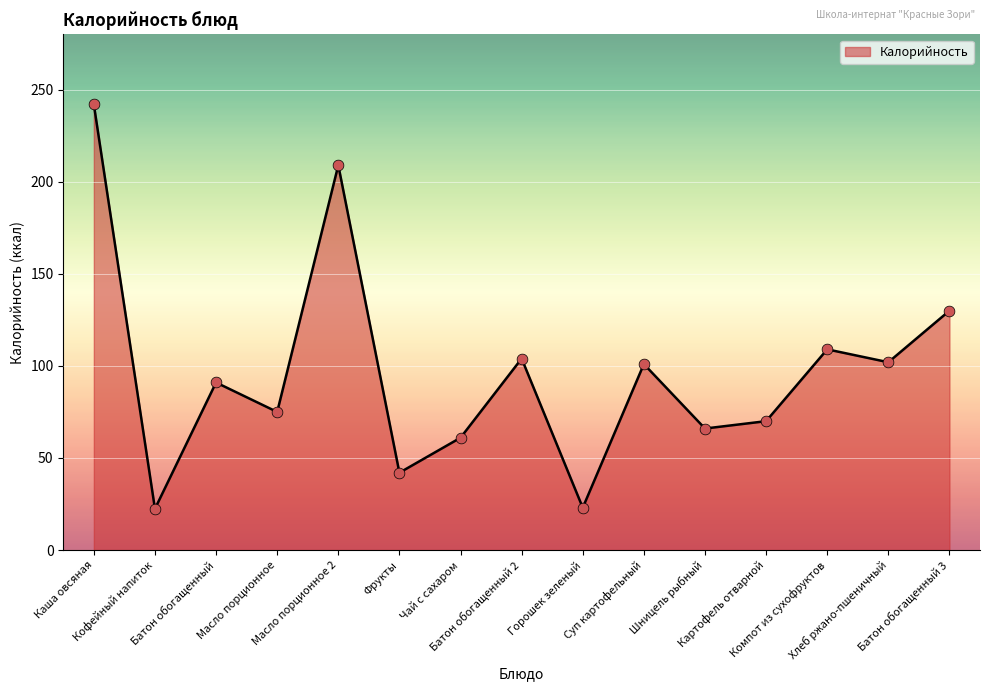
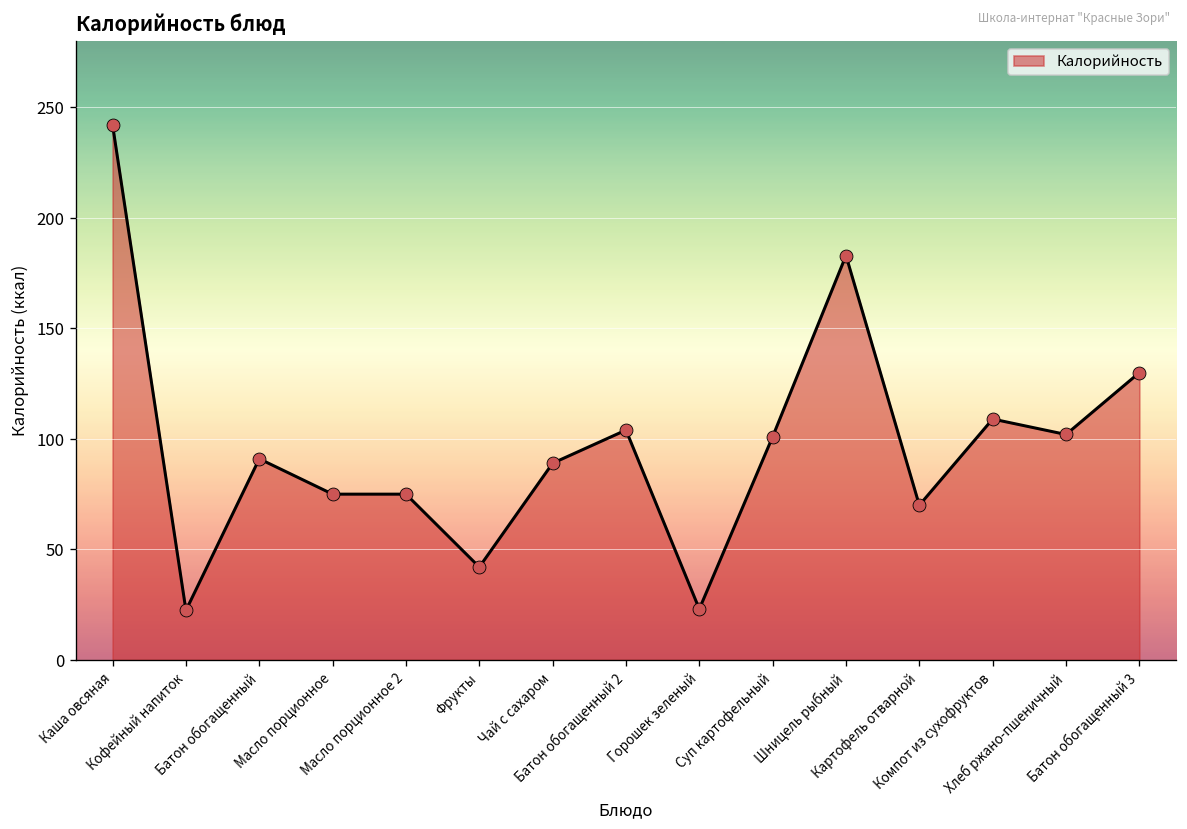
  {
    "Каша овсяная": 242,
    "Кофейный напиток": 22,
    "Батон обогащенный": 91,
    "Масло порционное": 75,
-   "Масло порционное 2": 209,
+   "Масло порционное 2": 75,
    "Фрукты": 42,
-   "Чай с сахаром": 61,
+   "Чай с сахаром": 89,
    "Батон обогащенный 2": 104,
    "Горошек зеленый": 23,
    "Суп картофельный": 101,
-   "Шницель рыбный": 66,
+   "Шницель рыбный": 183,
    "Картофель отварной": 70,
    "Компот из сухофруктов": 109,
    "Хлеб ржано-пшеничный": 102,
    "Батон обогащенный 3": 130
  }
